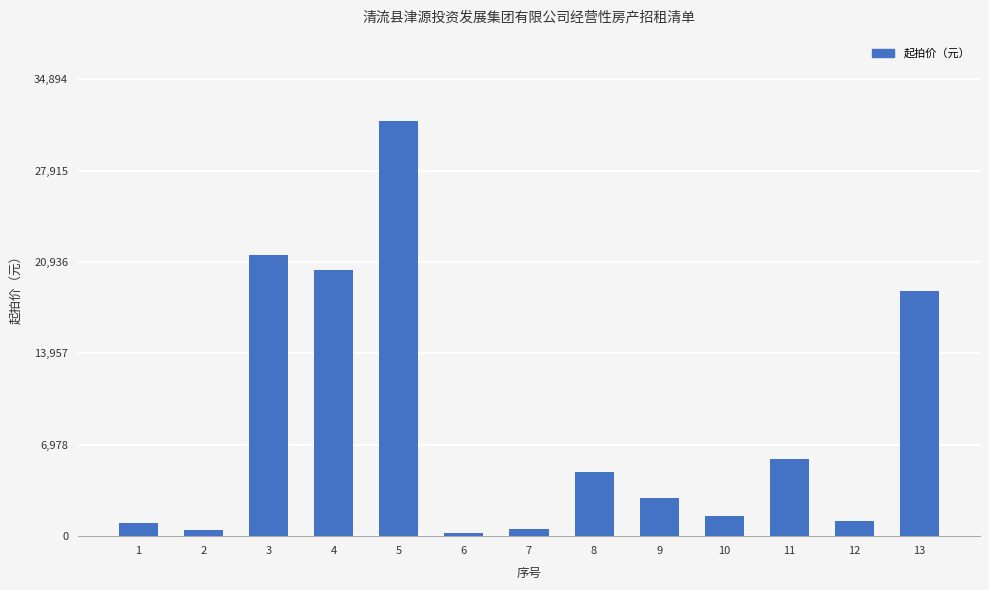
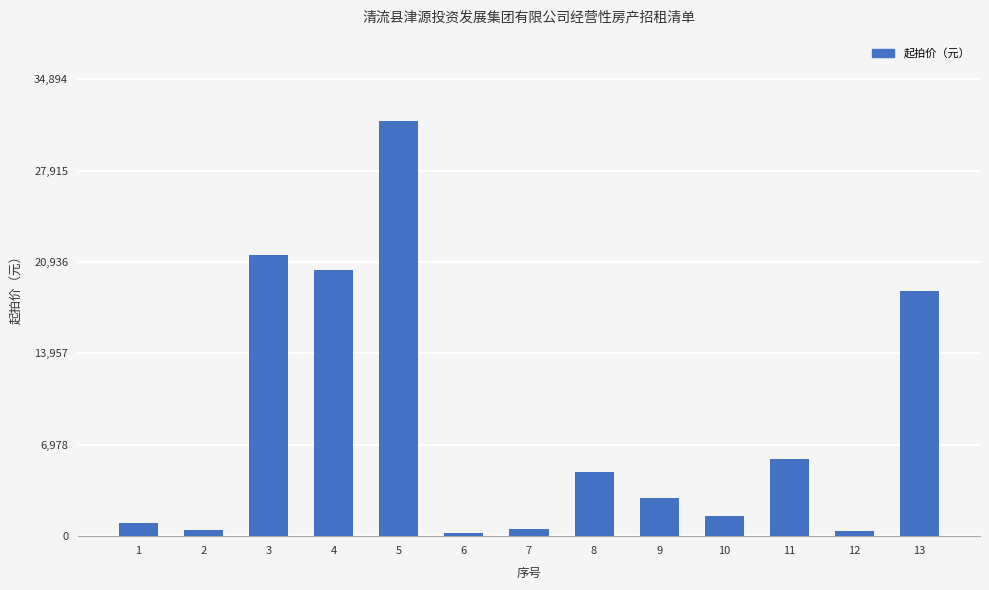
  {
    "1": "1,000",
    "2": "500",
    "3": "21,500",
    "4": "20,400",
    "5": "31,700",
    "6": "200",
    "7": "600",
    "8": "4,900",
    "9": "2,900",
    "10": "1,500",
    "11": "5,900",
-   "12": "1,100",
+   "12": "400",
    "13": "18,700"
  }
